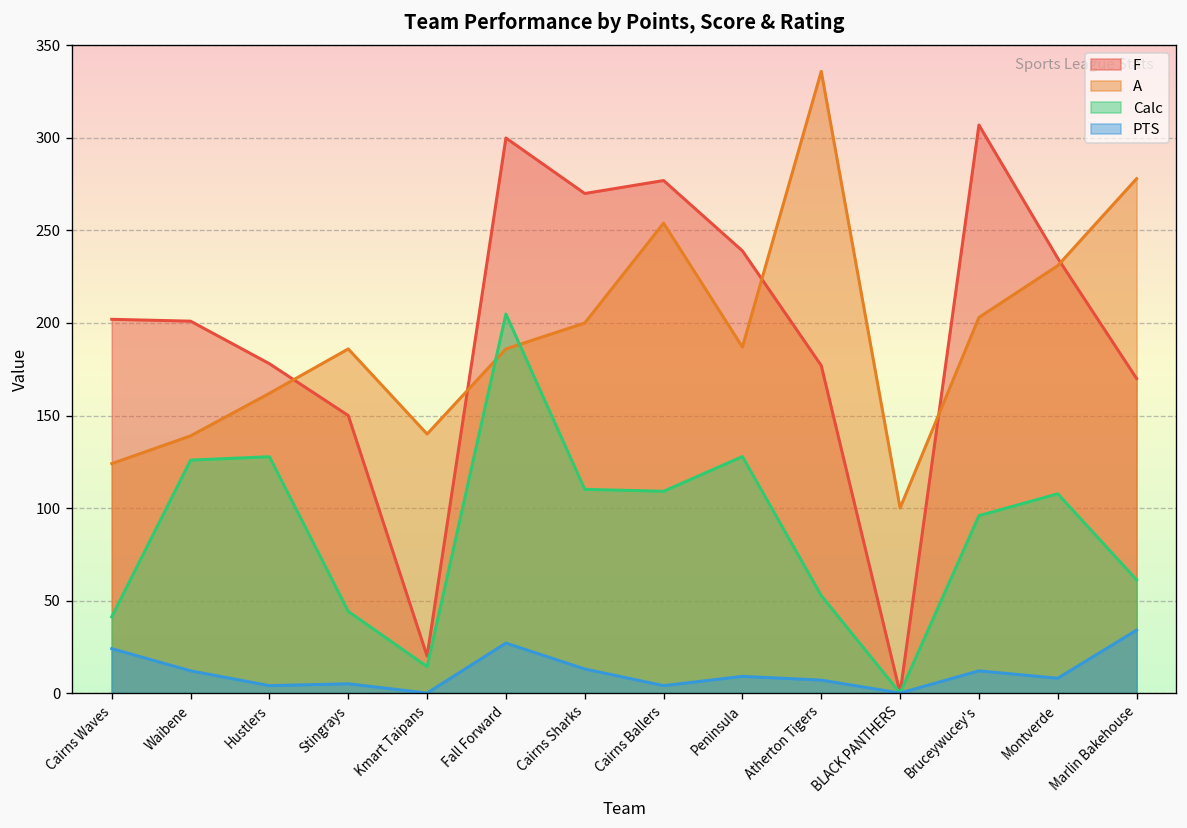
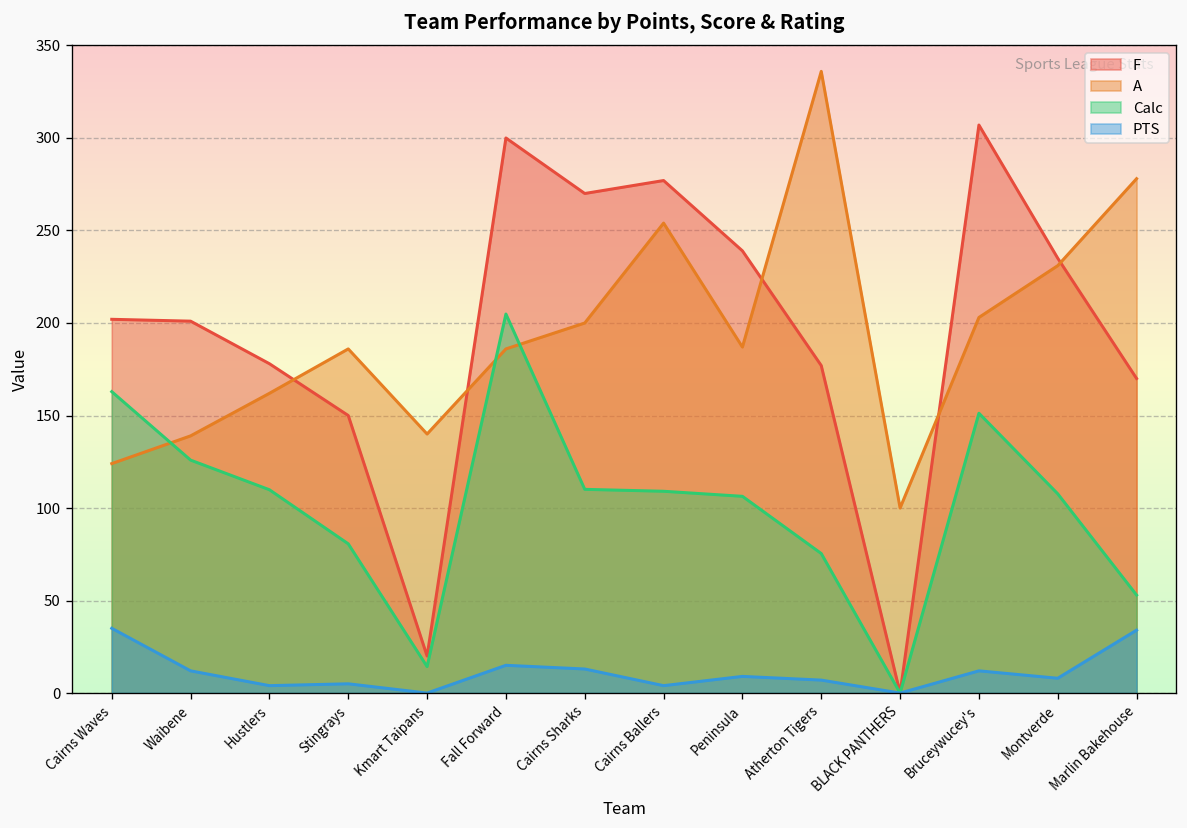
  {
    "Calc": {
-     "Cairns Waves": 41,
+     "Cairns Waves": 163,
      "Waibene": 126,
-     "Hustlers": 128,
-     "Stingrays": 44,
+     "Hustlers": 110,
+     "Stingrays": 81,
      "Kmart Taipans": 14,
      "Fall Forward": 205,
      "Cairns Sharks": 110,
      "Cairns Ballers": 109,
-     "Peninsula": 128,
-     "Atherton Tigers": 53,
-     "Bruceywucey's": 96,
+     "Peninsula": 106,
+     "Atherton Tigers": 75,
+     "Bruceywucey's": 151,
      "Montverde": 108,
-     "Marlin Bakehouse": 61
+     "Marlin Bakehouse": 53
    },
    "PTS": {
-     "Cairns Waves": 24,
+     "Cairns Waves": 35,
      "Waibene": 12,
      "Hustlers": 4,
      "Stingrays": 5,
      "Kmart Taipans": 0,
-     "Fall Forward": 27,
+     "Fall Forward": 15,
      "Cairns Sharks": 13,
      "Cairns Ballers": 4,
      "Peninsula": 9,
      "Atherton Tigers": 7,
      "Bruceywucey's": 12,
      "Montverde": 8,
      "Marlin Bakehouse": 34
    }
  }
